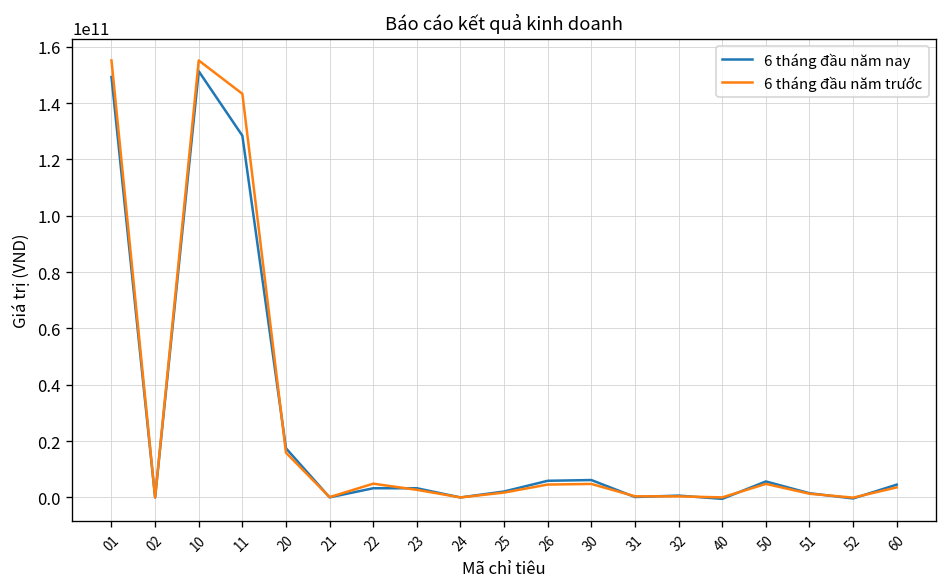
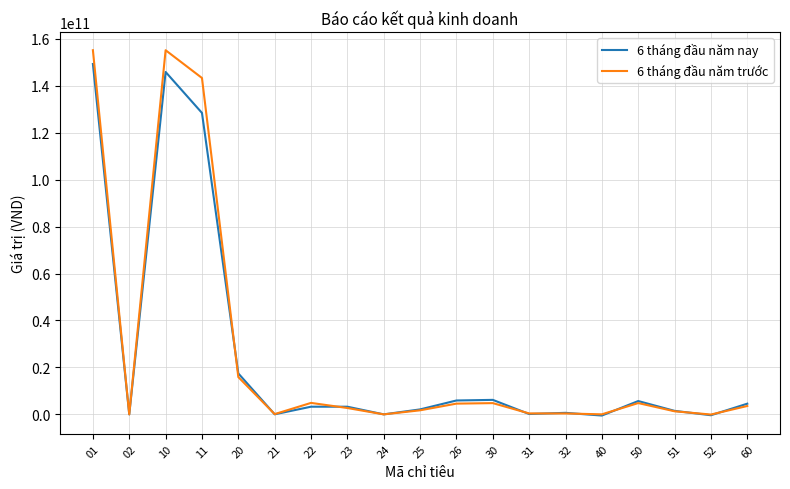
  {
    "6 tháng đầu năm nay": {
      "01": 149000000000,
-     "10": 151000000000,
+     "10": 146000000000,
      "11": 128000000000,
      "20": 17000000000,
      "22": 3000000000,
      "26": 6000000000,
      "30": 6000000000
    },
    "6 tháng đầu năm trước": {
      "01": 155000000000,
      "10": 155000000000,
      "11": 143000000000,
      "20": 16000000000,
      "22": 5000000000,
      "26": 5000000000,
      "30": 5000000000
    }
  }
